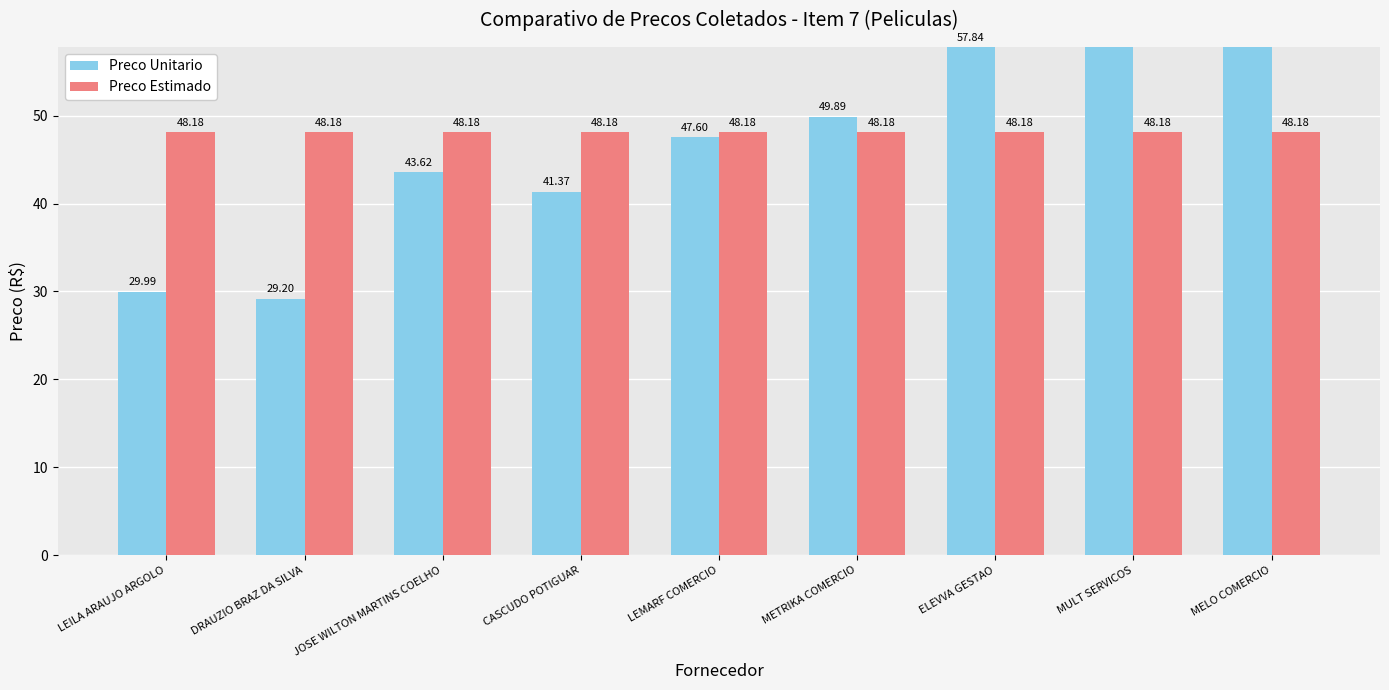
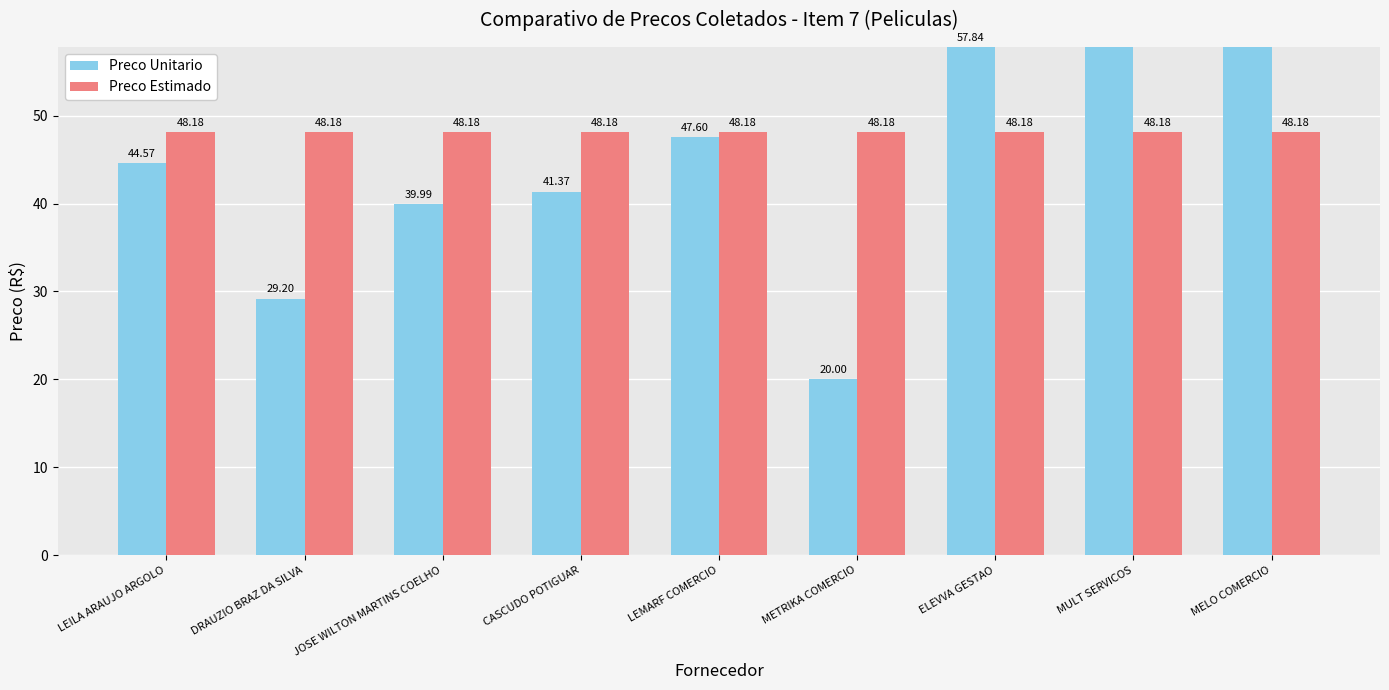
  {
    "Preco Unitario": {
-     "LEILA ARAUJO ARGOLO": 29.99,
+     "LEILA ARAUJO ARGOLO": 44.57,
      "DRAUZIO BRAZ DA SILVA": 29.20,
-     "JOSE WILTON MARTINS COELHO": 43.62,
+     "JOSE WILTON MARTINS COELHO": 39.99,
      "CASCUDO POTIGUAR": 41.37,
      "LEMARF COMERCIO": 47.60,
-     "METRIKA COMERCIO": 49.89,
+     "METRIKA COMERCIO": 20.00,
      "ELEVVA GESTAO": 57.84
    },
    "Preco Estimado": {
      "LEILA ARAUJO ARGOLO": 48.18,
      "DRAUZIO BRAZ DA SILVA": 48.18,
      "JOSE WILTON MARTINS COELHO": 48.18,
      "CASCUDO POTIGUAR": 48.18,
      "LEMARF COMERCIO": 48.18,
      "METRIKA COMERCIO": 48.18,
      "ELEVVA GESTAO": 48.18,
      "MULT SERVICOS": 48.18,
      "MELO COMERCIO": 48.18
    }
  }
